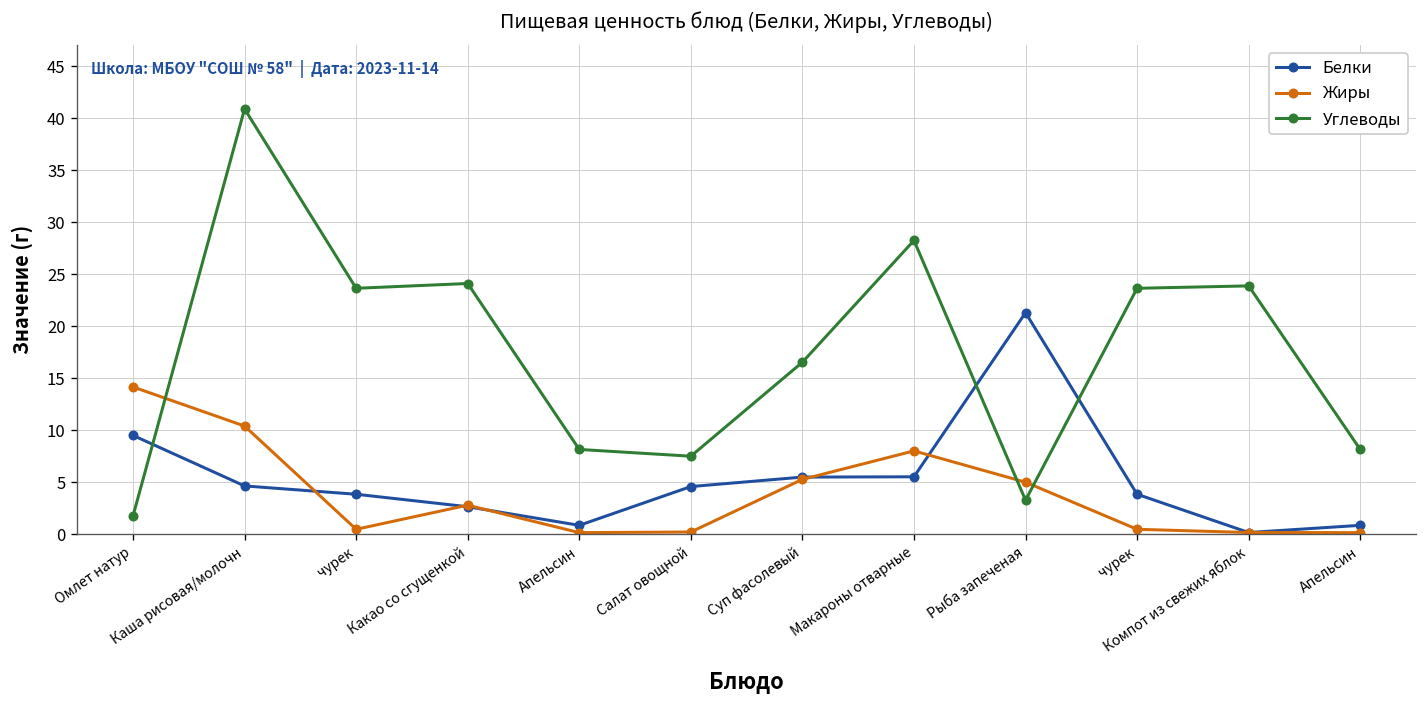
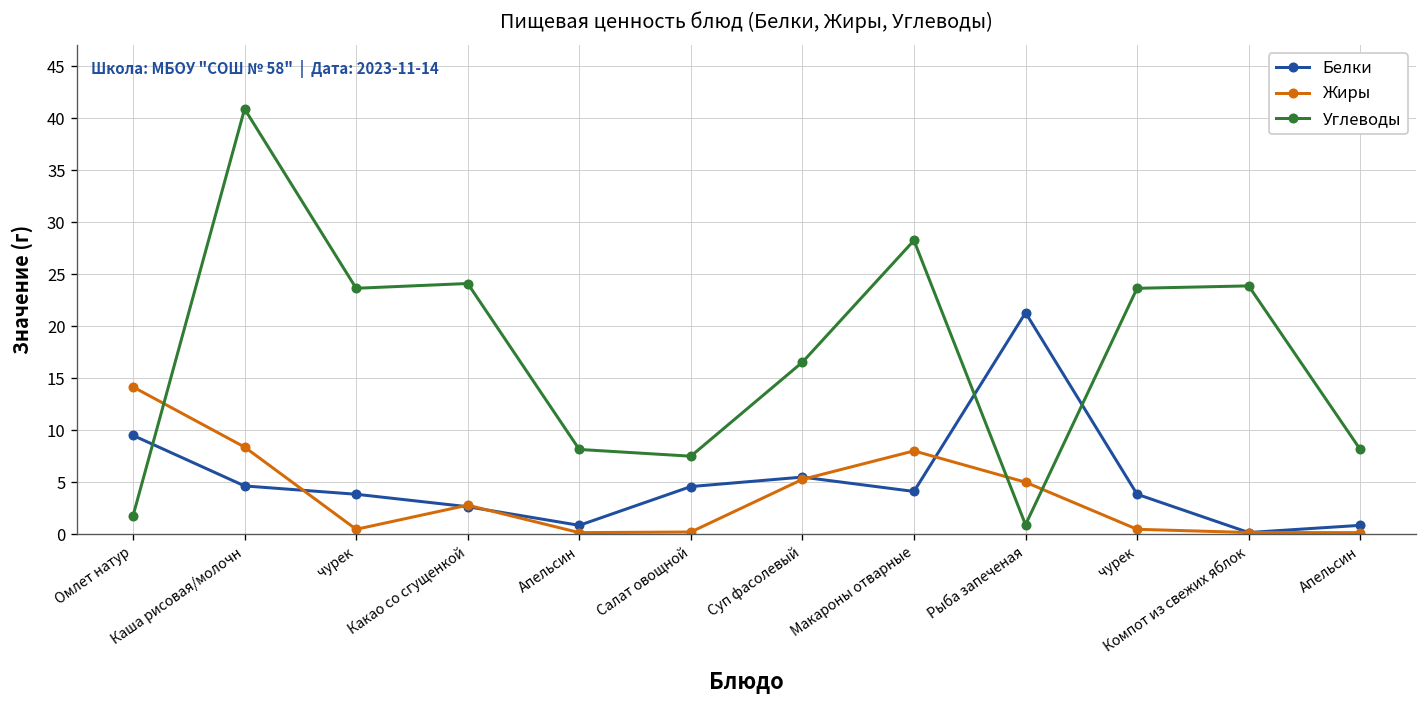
  {
    "Белки": {
      "Омлет натур": 10,
      "Каша рисовая/молочн": 5,
      "Салат овощной": 5,
-     "Макароны отварные": 6,
+     "Макароны отварные": 4,
      "Рыба запеченая": 21
    },
    "Жиры": {
      "Омлет натур": 14,
-     "Каша рисовая/молочн": 10,
+     "Каша рисовая/молочн": 8,
      "Салат овощной": 0,
      "Макароны отварные": 8,
      "Рыба запеченая": 5
    },
    "Углеводы": {
      "Омлет натур": 2,
      "Каша рисовая/молочн": 41,
      "Какао со сгущенкой": 24,
      "Салат овощной": 8,
      "Суп фасолевый": 17,
      "Макароны отварные": 28,
-     "Рыба запеченая": 3,
+     "Рыба запеченая": 1,
      "Компот из свежих яблок": 24
    }
  }
